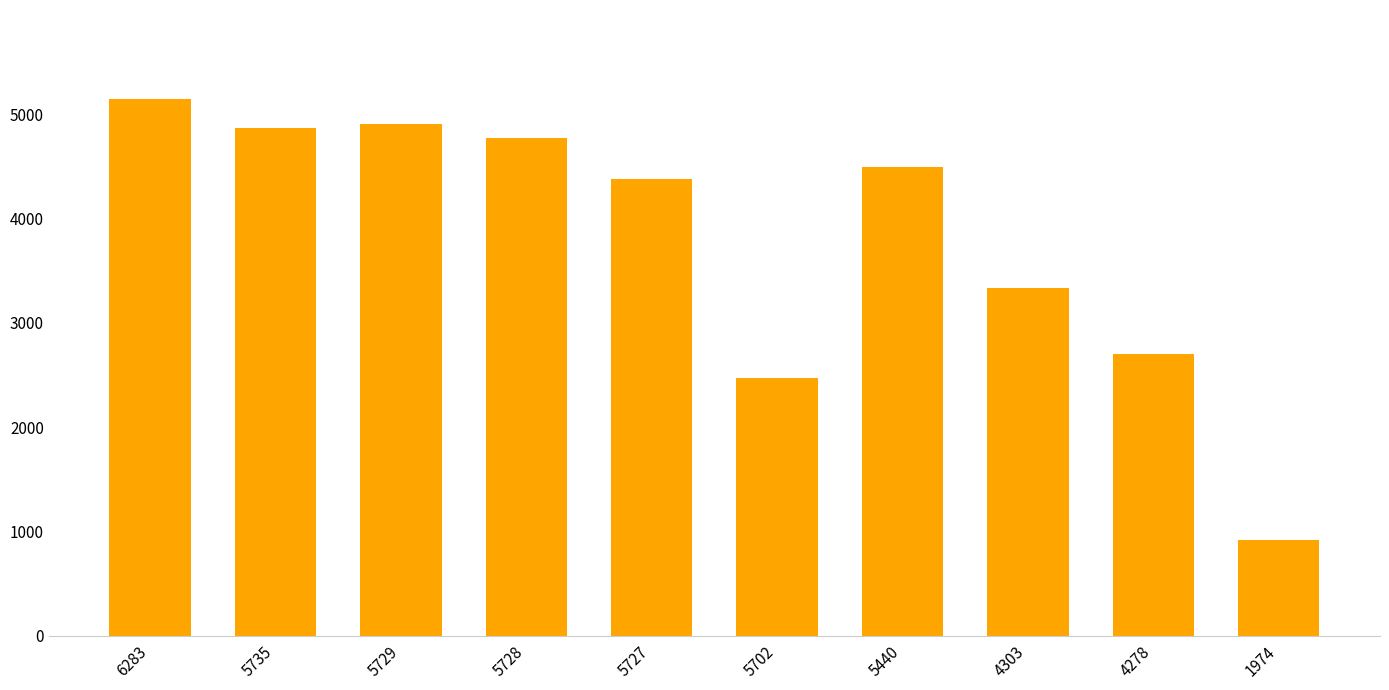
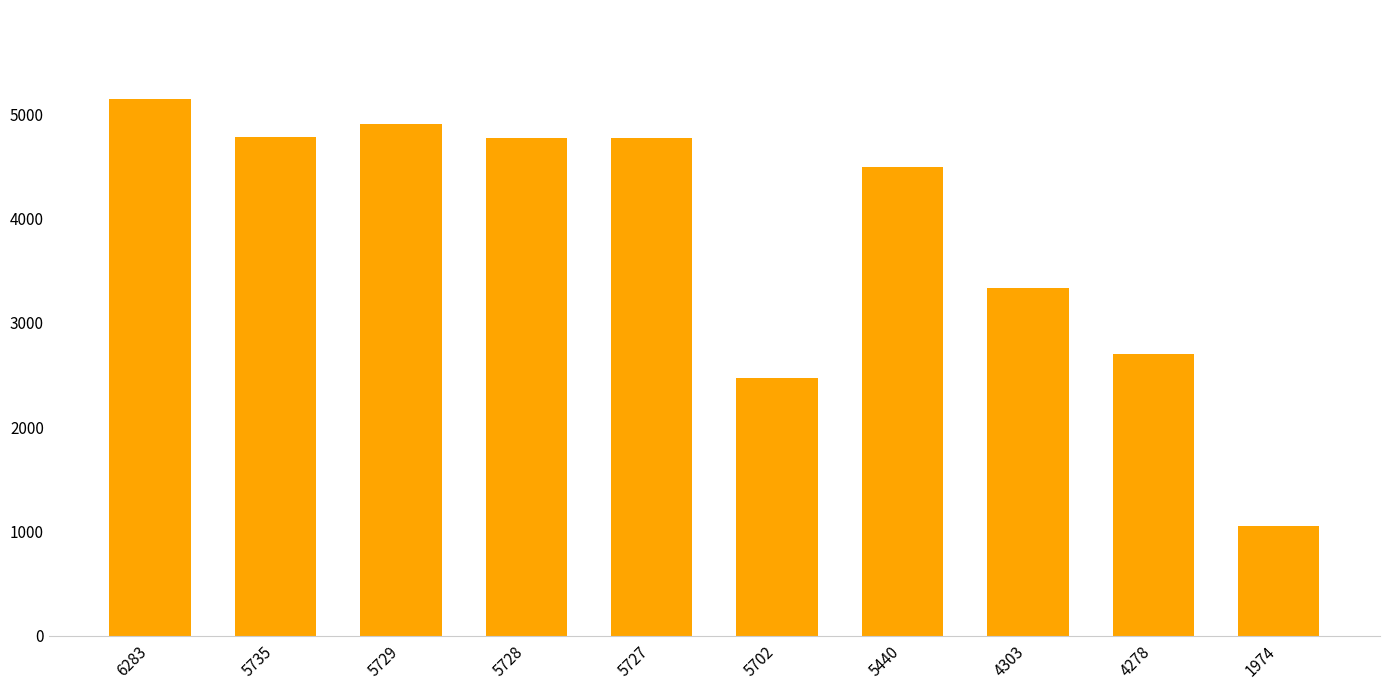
  {
    "6283": 5140,
-   "5735": 4870,
+   "5735": 4780,
    "5729": 4910,
    "5728": 4780,
-   "5727": 4380,
+   "5727": 4780,
    "5702": 2470,
    "5440": 4500,
    "4303": 3340,
    "4278": 2700,
-   "1974": 920
+   "1974": 1060
  }
